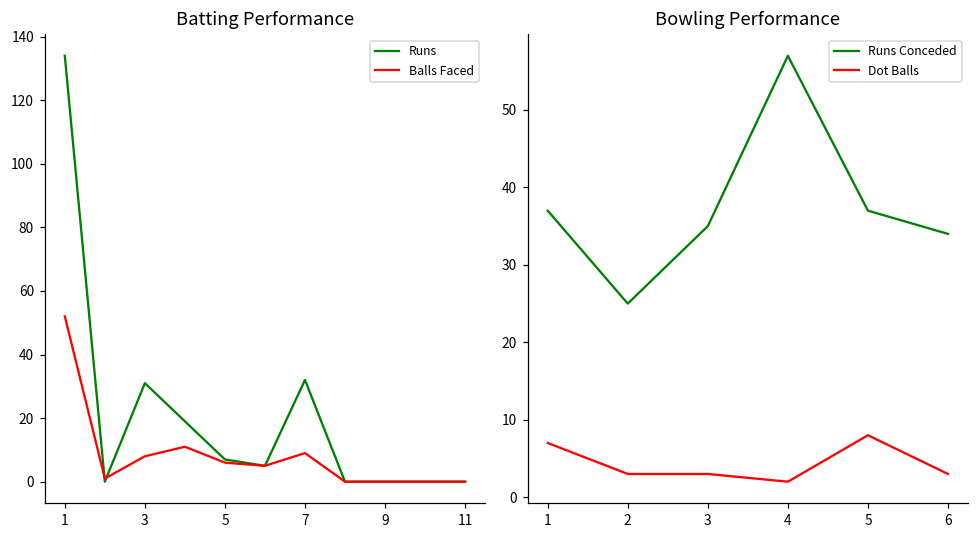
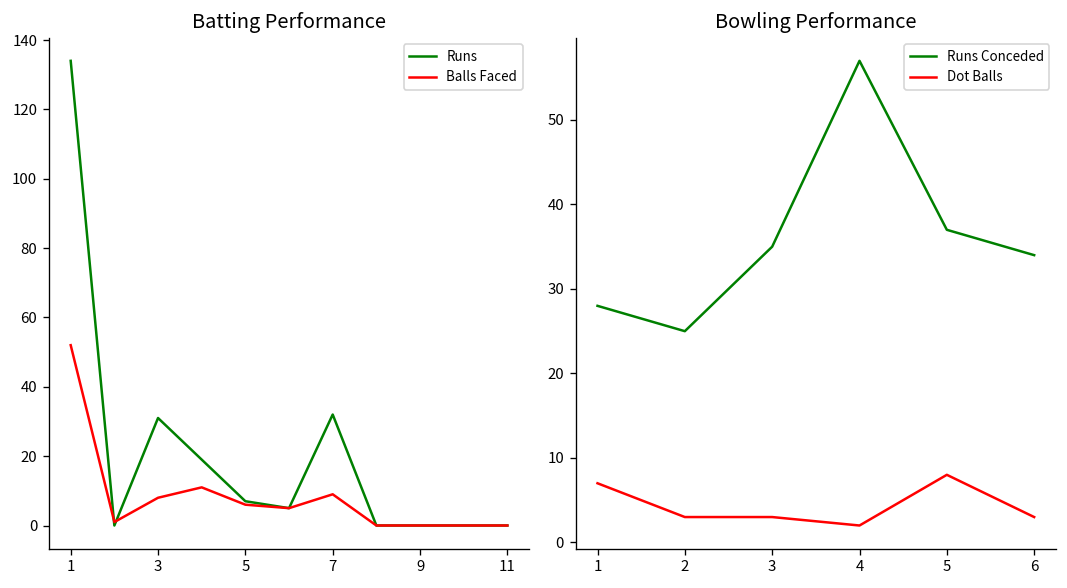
  {
    "Batting Performance": {
      "Runs": {
        "1": 134,
        "3": 31,
        "5": 7,
        "7": 32
      },
      "Balls Faced": {
        "1": 52,
        "3": 8,
        "5": 6,
        "7": 9
      }
    },
    "Bowling Performance": {
      "Runs Conceded": {
-       "1": 37,
+       "1": 28,
        "2": 25,
        "3": 35,
        "4": 57,
        "5": 37,
        "6": 34
      },
      "Dot Balls": {
        "1": 7,
        "2": 3,
        "3": 3,
        "4": 2,
        "5": 8,
        "6": 3
      }
    }
  }
